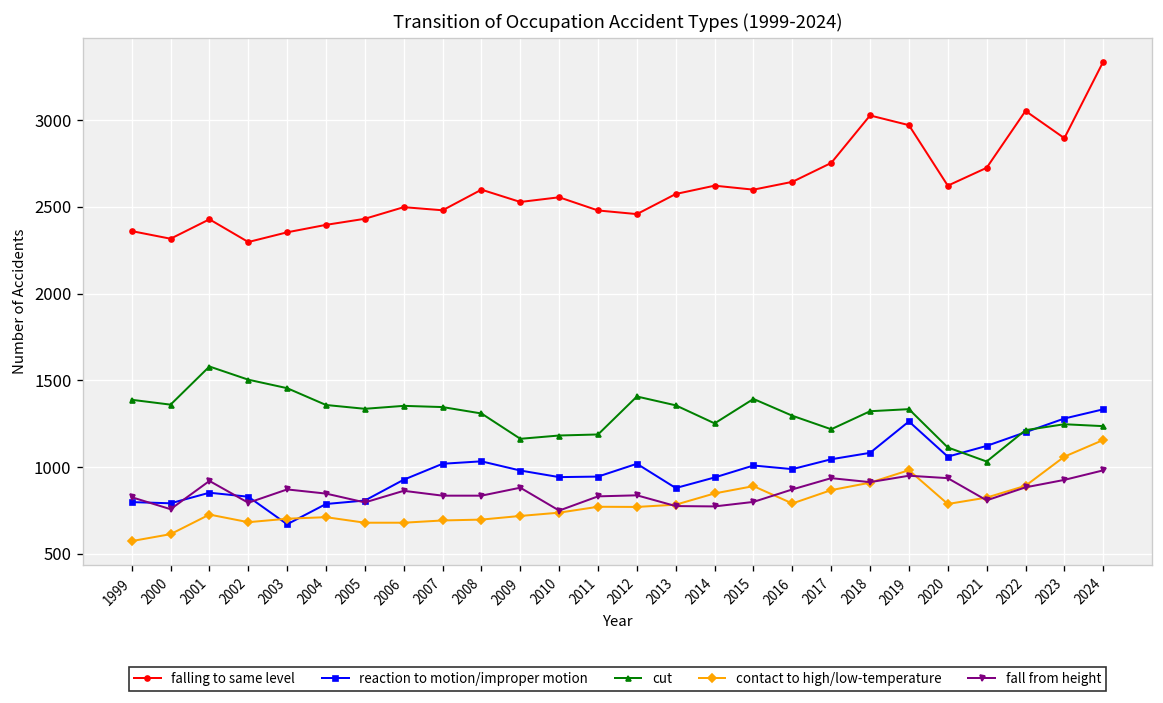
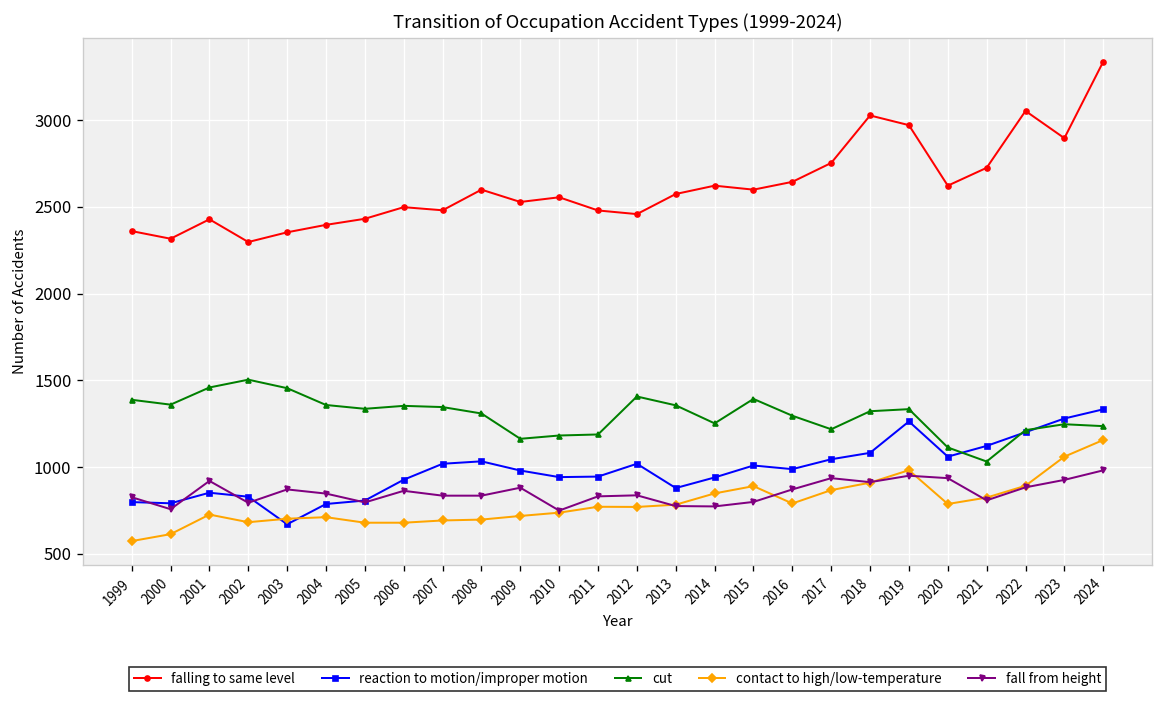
  {
    "falling to same level": {
      "1999": 2360,
      "2000": 2320,
      "2001": 2430,
      "2002": 2300,
      "2003": 2350,
      "2004": 2400,
      "2005": 2430,
      "2006": 2500,
      "2007": 2480,
      "2008": 2600,
      "2009": 2530,
      "2010": 2560,
      "2011": 2480,
      "2012": 2460,
      "2013": 2570,
      "2014": 2620,
      "2015": 2600,
      "2016": 2640,
      "2017": 2750,
      "2018": 3030,
      "2019": 2970,
      "2020": 2620,
      "2021": 2730,
      "2022": 3050,
      "2023": 2900,
      "2024": 3340
    },
    "reaction to motion/improper motion": {
      "1999": 800,
      "2000": 790,
      "2001": 850,
      "2002": 830,
      "2003": 670,
      "2004": 790,
      "2006": 930,
      "2007": 1020,
      "2008": 1030,
      "2009": 980,
      "2010": 940,
      "2011": 940,
      "2012": 1020,
      "2013": 880,
      "2014": 940,
      "2015": 1010,
      "2016": 990,
      "2017": 1040,
      "2018": 1080,
      "2019": 1260,
      "2020": 1060,
      "2021": 1120,
      "2023": 1280,
      "2024": 1330
    },
    "cut": {
      "1999": 1390,
      "2000": 1360,
-     "2001": 1580,
+     "2001": 1460,
      "2002": 1500,
      "2003": 1450,
      "2004": 1360,
      "2005": 1340,
      "2006": 1350,
      "2007": 1350,
      "2008": 1310,
      "2009": 1160,
      "2010": 1180,
      "2011": 1190,
      "2012": 1410,
      "2013": 1360,
      "2014": 1250,
      "2015": 1390,
      "2016": 1300,
      "2017": 1220,
      "2018": 1320,
      "2019": 1330,
      "2020": 1110,
      "2021": 1030,
      "2023": 1250,
      "2024": 1240
    },
    "contact to high/low-temperature": {
      "1999": 570,
      "2000": 610,
      "2001": 730,
      "2002": 680,
      "2003": 700,
      "2004": 710,
      "2005": 680,
      "2006": 680,
      "2007": 690,
      "2008": 700,
      "2009": 720,
      "2011": 770,
      "2012": 770,
      "2014": 850,
      "2015": 890,
      "2016": 790,
      "2017": 870,
      "2019": 980,
      "2020": 790,
      "2023": 1060,
      "2024": 1160
    },
    "fall from height": {
      "1999": 830,
      "2000": 760,
      "2001": 920,
      "2002": 790,
      "2003": 870,
      "2004": 850,
      "2006": 860,
      "2007": 830,
      "2008": 830,
      "2009": 880,
      "2011": 830,
      "2012": 840,
      "2014": 770,
      "2015": 800,
      "2016": 870,
      "2017": 940,
      "2019": 950,
      "2020": 940,
      "2023": 930,
      "2024": 980
    }
  }
